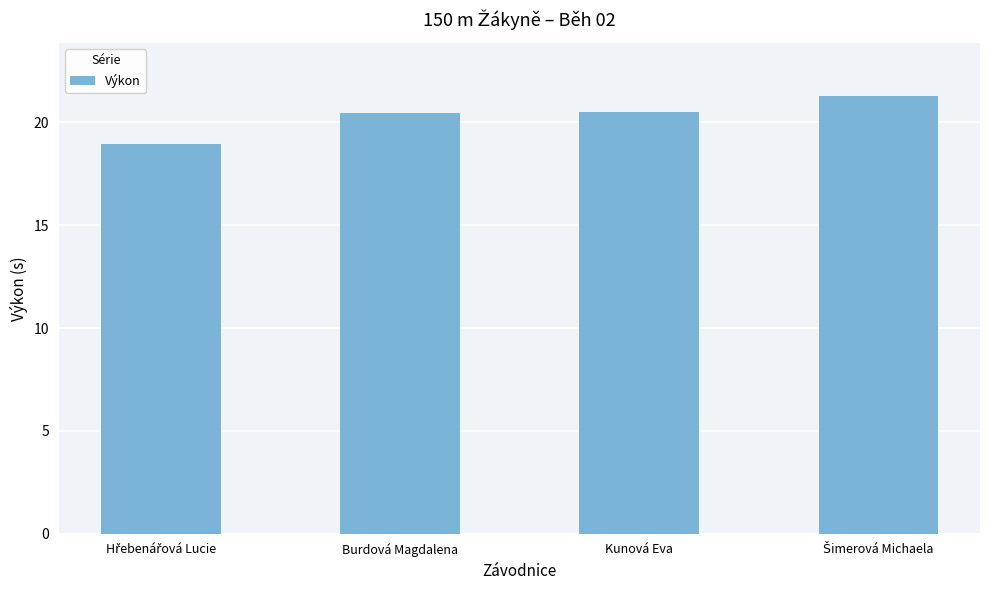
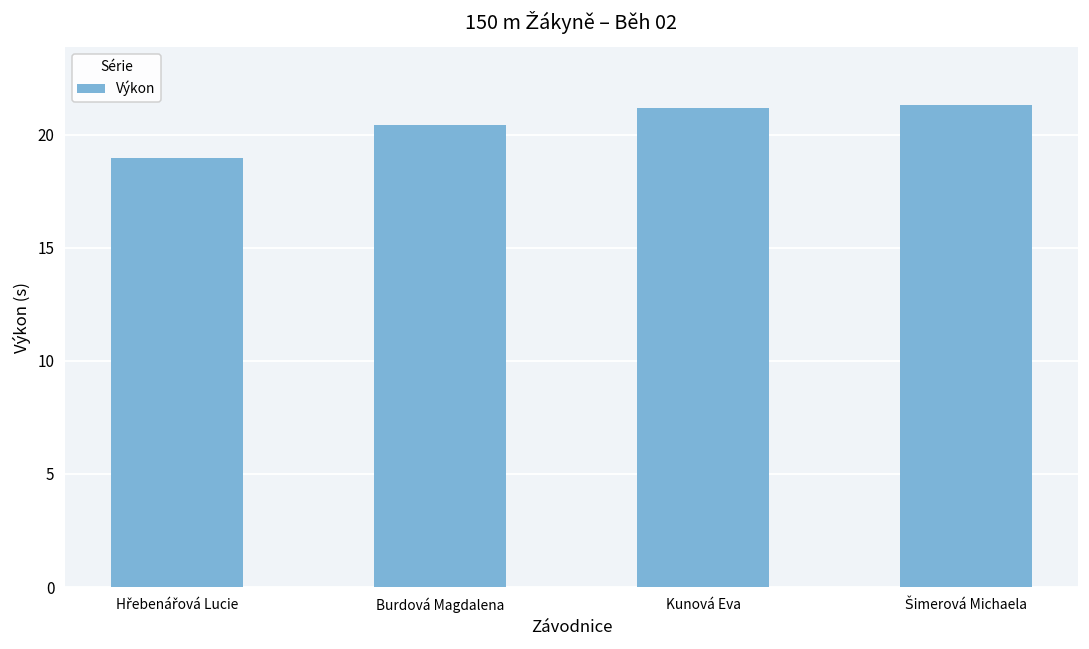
  {
    "Hřebenářová Lucie": 19.0,
    "Burdová Magdalena": 20.4,
-   "Kunová Eva": 20.5,
+   "Kunová Eva": 21.2,
    "Šimerová Michaela": 21.3
  }
